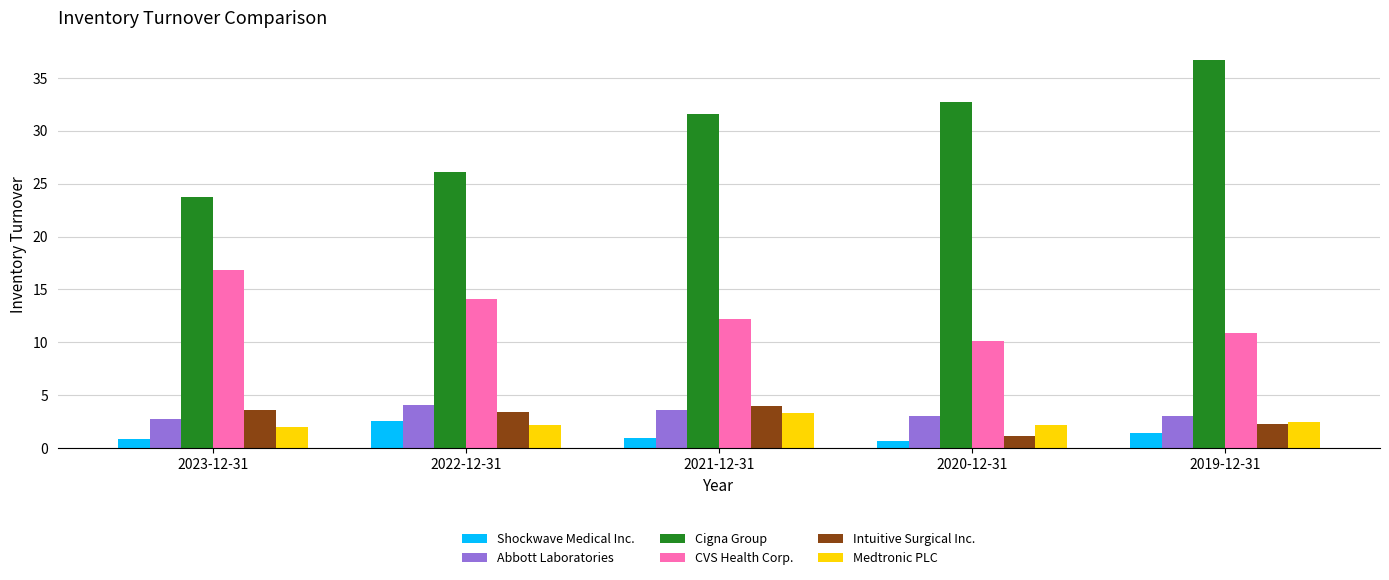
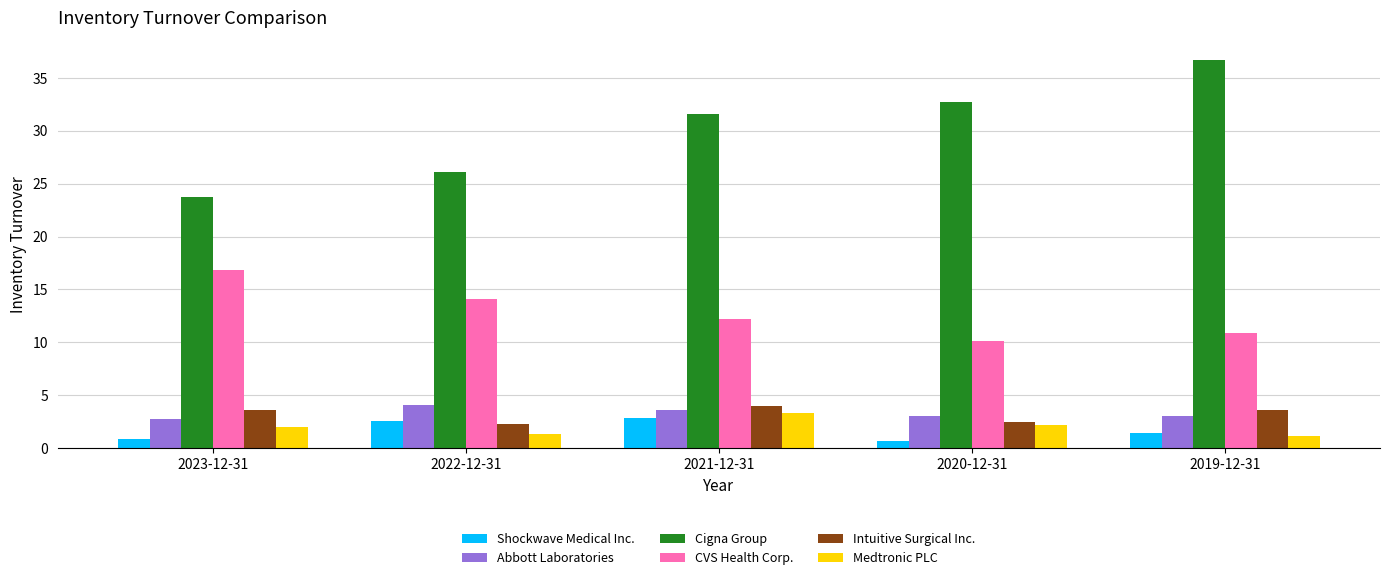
  {
    "Shockwave Medical Inc.": {
      "2023-12-31": 0.9,
      "2022-12-31": 2.6,
-     "2021-12-31": 1.0,
+     "2021-12-31": 2.9,
      "2020-12-31": 0.7,
      "2019-12-31": 1.4
    },
    "Abbott Laboratories": {
      "2023-12-31": 2.7,
      "2022-12-31": 4.1,
      "2021-12-31": 3.6,
      "2020-12-31": 3.0,
      "2019-12-31": 3.1
    },
    "Cigna Group": {
      "2023-12-31": 23.7,
      "2022-12-31": 26.1,
      "2021-12-31": 31.6,
      "2020-12-31": 32.7,
      "2019-12-31": 36.7
    },
    "CVS Health Corp.": {
      "2023-12-31": 16.8,
      "2022-12-31": 14.1,
      "2021-12-31": 12.2,
      "2020-12-31": 10.1,
      "2019-12-31": 10.9
    },
    "Intuitive Surgical Inc.": {
      "2023-12-31": 3.6,
-     "2022-12-31": 3.4,
+     "2022-12-31": 2.3,
      "2021-12-31": 4.0,
-     "2020-12-31": 1.2,
-     "2019-12-31": 2.3
+     "2020-12-31": 2.5,
+     "2019-12-31": 3.6
    },
    "Medtronic PLC": {
      "2023-12-31": 2.0,
-     "2022-12-31": 2.2,
+     "2022-12-31": 1.3,
      "2021-12-31": 3.3,
      "2020-12-31": 2.2,
-     "2019-12-31": 2.4
+     "2019-12-31": 1.1
    }
  }
